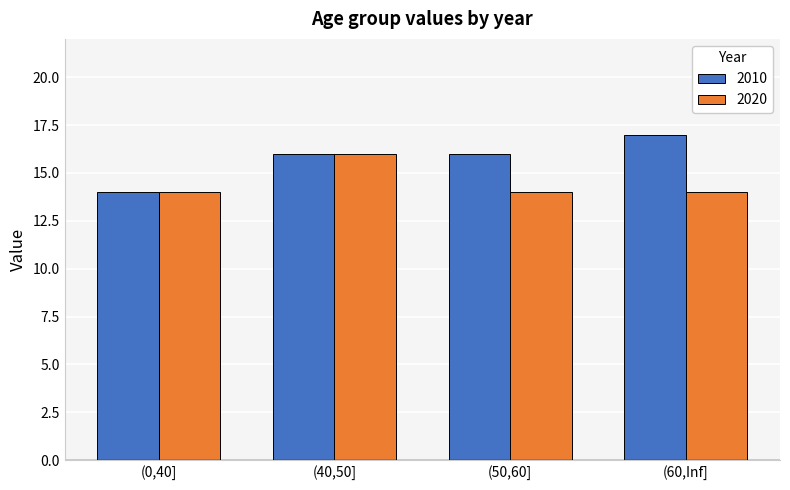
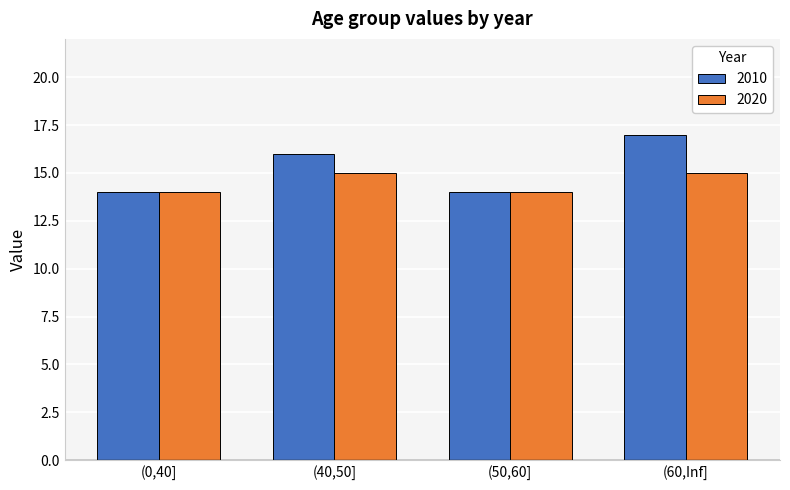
  {
    "2010": {
      "(0,40]": 14,
      "(40,50]": 16,
-     "(50,60]": 16,
+     "(50,60]": 14,
      "(60,Inf]": 17
    },
    "2020": {
      "(0,40]": 14,
-     "(40,50]": 16,
+     "(40,50]": 15,
      "(50,60]": 14,
-     "(60,Inf]": 14
+     "(60,Inf]": 15
    }
  }
